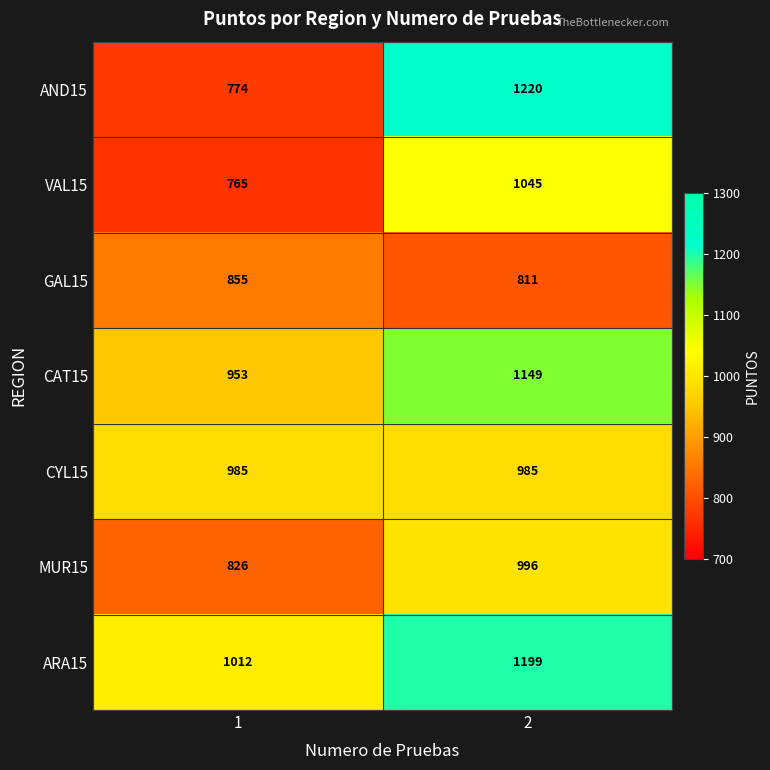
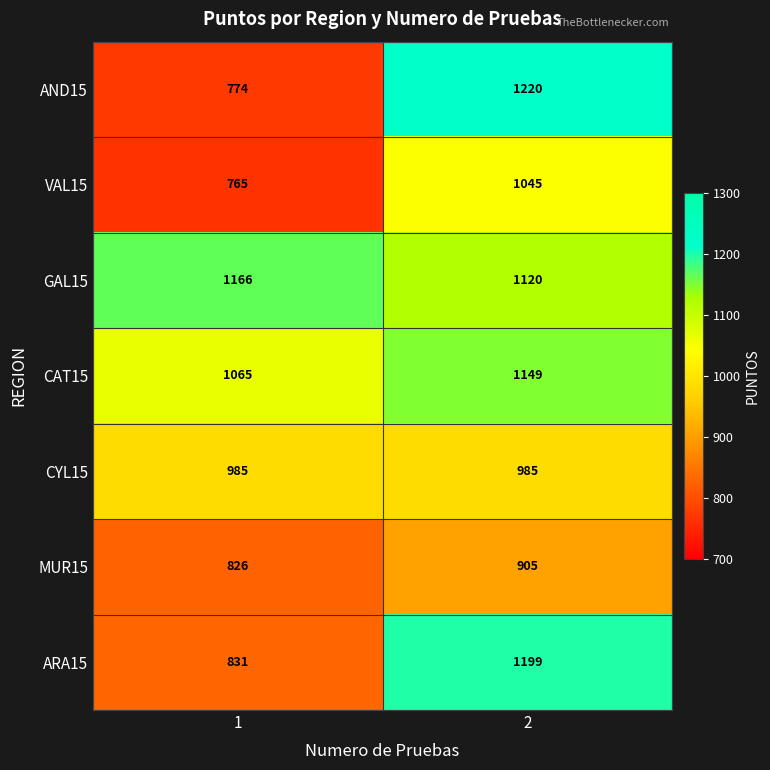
  {
    "AND15": {
      "1": 774,
      "2": 1220
    },
    "VAL15": {
      "1": 765,
      "2": 1045
    },
    "GAL15": {
-     "1": 855,
-     "2": 811
+     "1": 1166,
+     "2": 1120
    },
    "CAT15": {
-     "1": 953,
+     "1": 1065,
      "2": 1149
    },
    "CYL15": {
      "1": 985,
      "2": 985
    },
    "MUR15": {
      "1": 826,
-     "2": 996
+     "2": 905
    },
    "ARA15": {
-     "1": 1012,
+     "1": 831,
      "2": 1199
    }
  }
